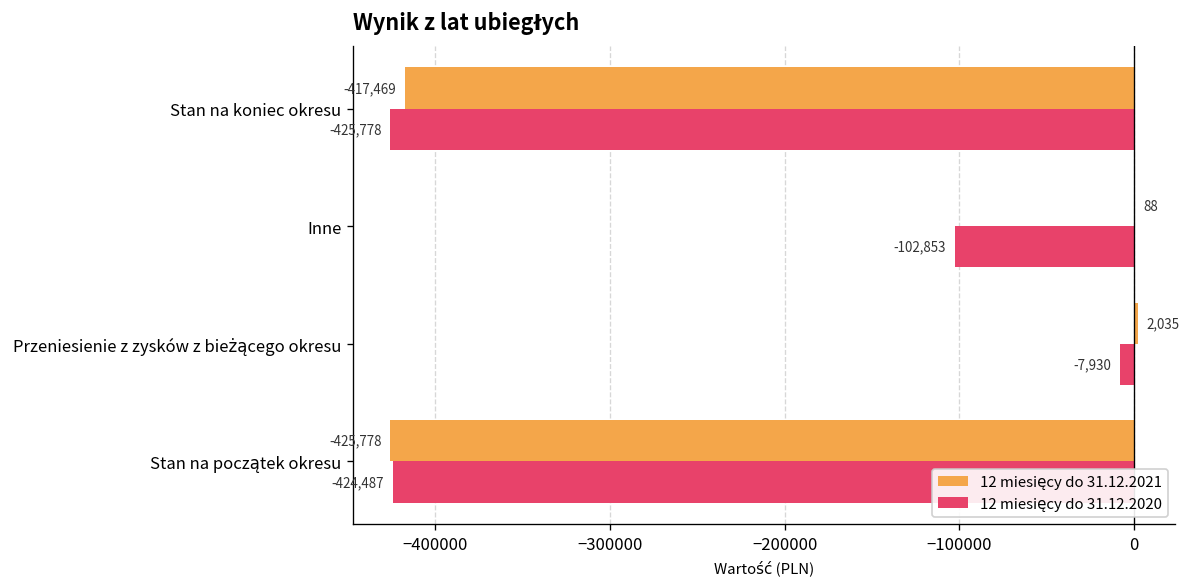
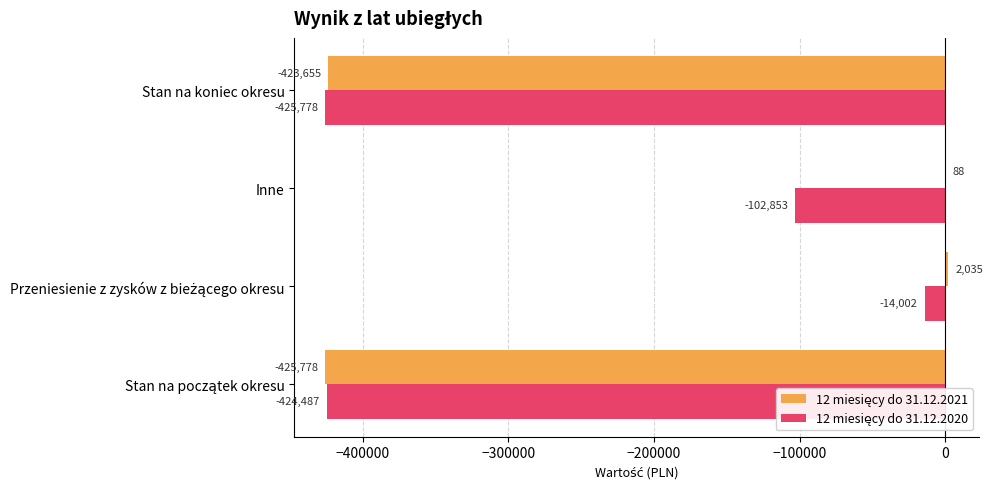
  {
    "12 miesięcy do 31.12.2021": {
-     "Stan na koniec okresu": "-417,469",
+     "Stan na koniec okresu": "-423,655",
      "Inne": "88",
      "Przeniesienie z zysków z bieżącego okresu": "2,035",
      "Stan na początek okresu": "-425,778"
    },
    "12 miesięcy do 31.12.2020": {
      "Stan na koniec okresu": "-425,778",
      "Inne": "-102,853",
-     "Przeniesienie z zysków z bieżącego okresu": "-7,930",
+     "Przeniesienie z zysków z bieżącego okresu": "-14,002",
      "Stan na początek okresu": "-424,487"
    }
  }
